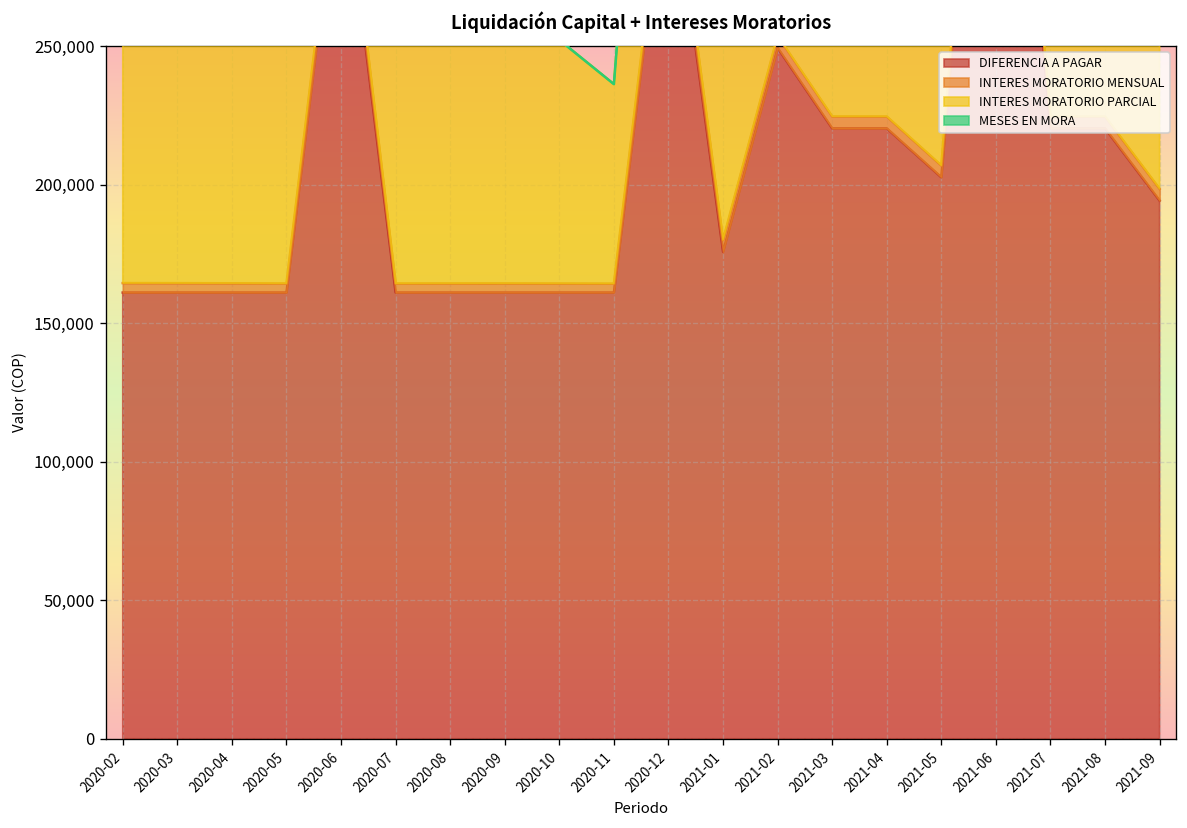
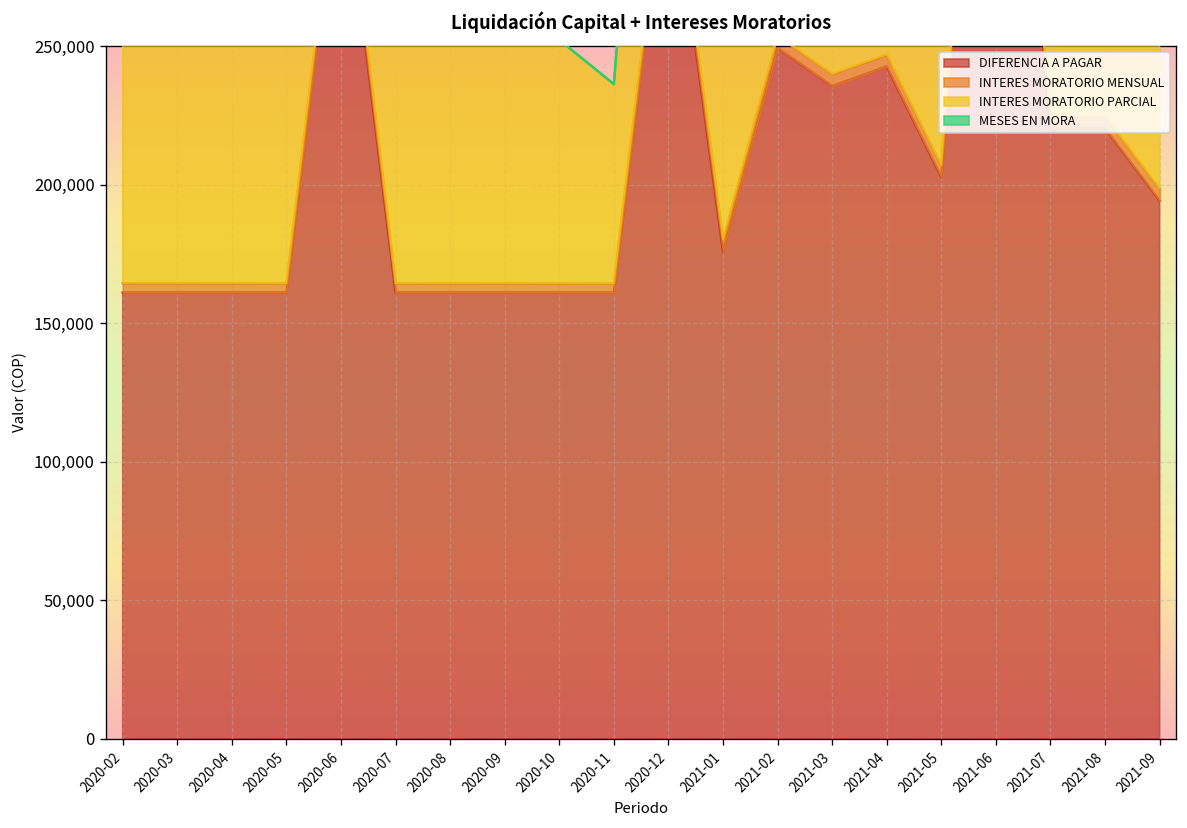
  {
    "DIFERENCIA A PAGAR": {
      "2020-02": "161,000",
      "2020-03": "161,000",
      "2020-04": "161,000",
      "2020-05": "161,000",
      "2020-07": "161,000",
      "2020-08": "161,000",
      "2020-09": "161,000",
      "2020-10": "161,000",
      "2020-11": "161,000",
      "2021-01": "176,000",
      "2021-02": "249,000",
-     "2021-03": "220,000",
-     "2021-04": "220,000",
+     "2021-03": "236,000",
+     "2021-04": "243,000",
      "2021-05": "203,000",
      "2021-09": "194,000"
    },
    "INTERES MORATORIO MENSUAL": {
      "2020-02": "3,000",
      "2020-03": "3,000",
      "2020-04": "3,000",
      "2020-05": "3,000",
      "2020-07": "3,000",
      "2020-08": "3,000",
      "2020-09": "3,000",
      "2020-10": "3,000",
      "2020-11": "3,000",
      "2021-01": "4,000",
      "2021-03": "4,000",
      "2021-04": "4,000",
      "2021-05": "4,000",
      "2021-09": "4,000"
    }
  }
